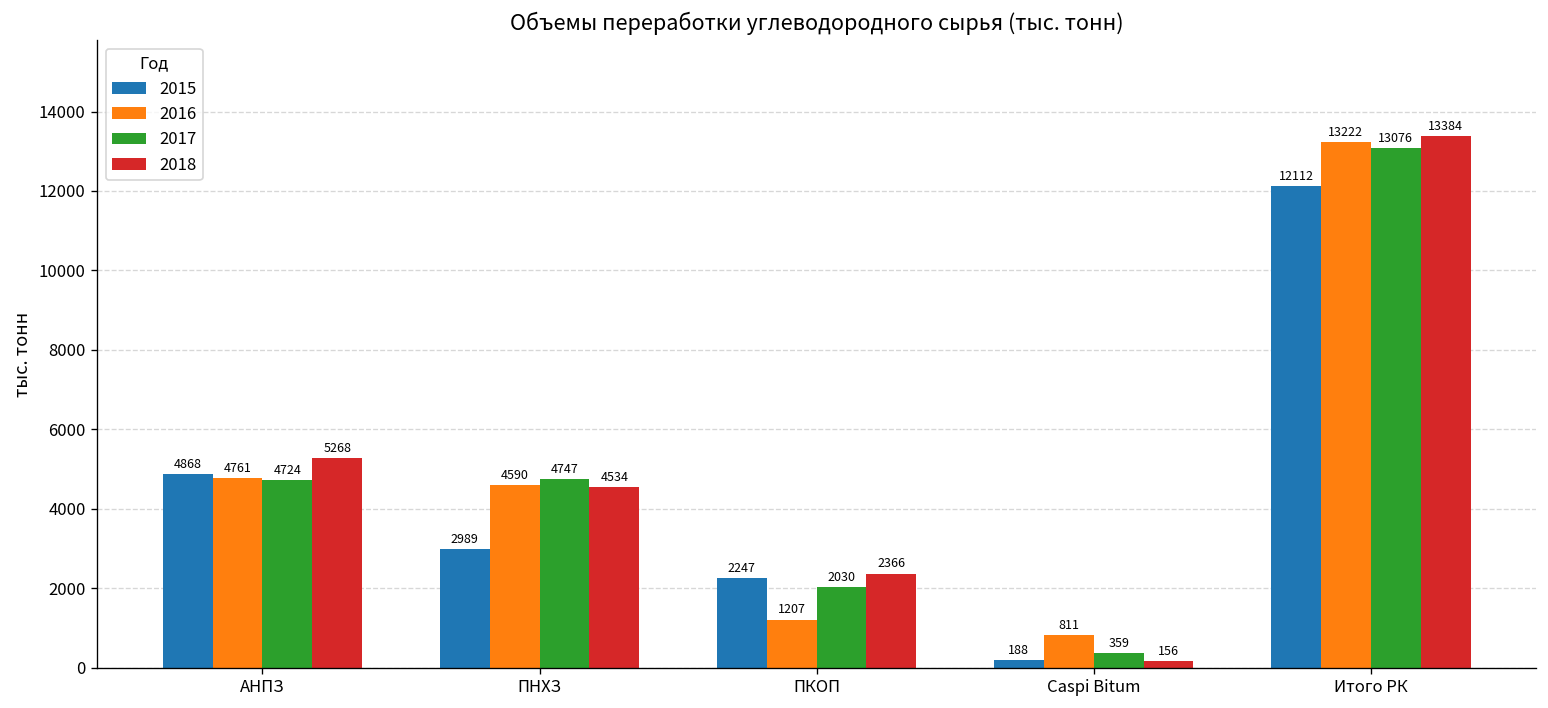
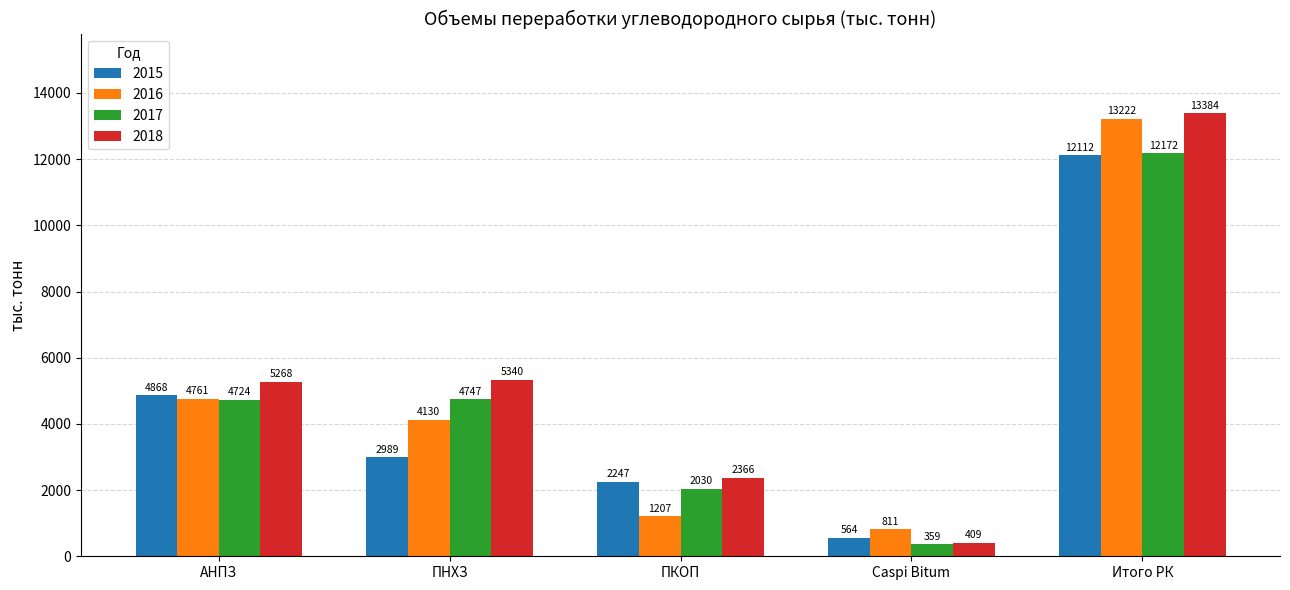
  {
    "2015": {
      "АНПЗ": 4868,
      "ПНХЗ": 2989,
      "ПКОП": 2247,
-     "Caspi Bitum": 188,
+     "Caspi Bitum": 564,
      "Итого РК": 12112
    },
    "2016": {
      "АНПЗ": 4761,
-     "ПНХЗ": 4590,
+     "ПНХЗ": 4130,
      "ПКОП": 1207,
      "Caspi Bitum": 811,
      "Итого РК": 13222
    },
    "2017": {
      "АНПЗ": 4724,
      "ПНХЗ": 4747,
      "ПКОП": 2030,
      "Caspi Bitum": 359,
-     "Итого РК": 13076
+     "Итого РК": 12172
    },
    "2018": {
      "АНПЗ": 5268,
-     "ПНХЗ": 4534,
+     "ПНХЗ": 5340,
      "ПКОП": 2366,
-     "Caspi Bitum": 156,
+     "Caspi Bitum": 409,
      "Итого РК": 13384
    }
  }
